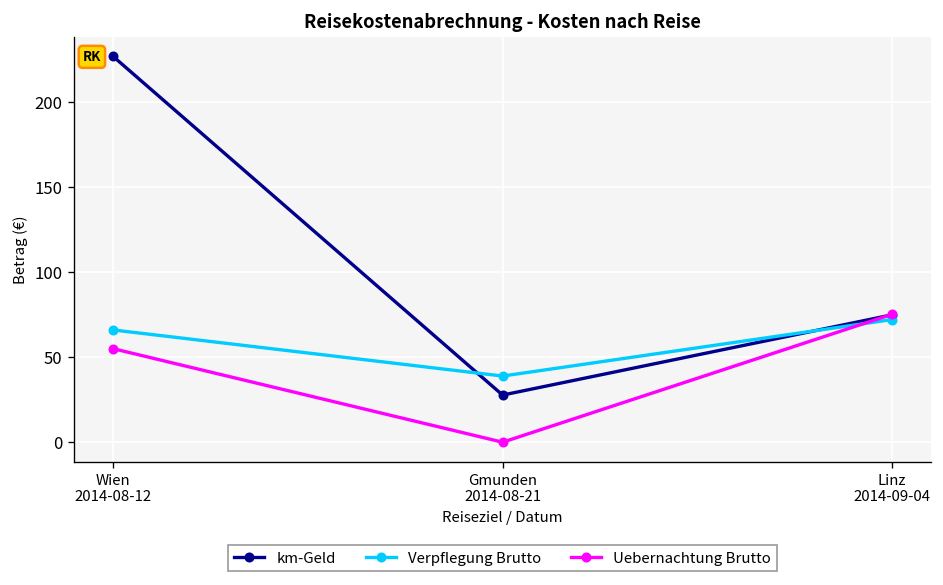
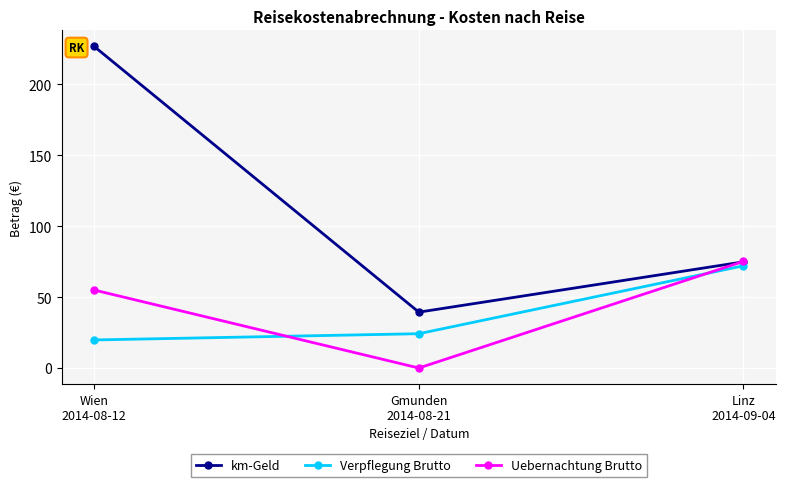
  {
    "km-Geld": {
      "Wien 2014-08-12": 227,
-     "Gmunden 2014-08-21": 28
+     "Gmunden 2014-08-21": 39
    },
    "Verpflegung Brutto": {
-     "Wien 2014-08-12": 66,
-     "Gmunden 2014-08-21": 39,
+     "Wien 2014-08-12": 20,
+     "Gmunden 2014-08-21": 24,
      "Linz 2014-09-04": 72
    },
    "Uebernachtung Brutto": {
      "Wien 2014-08-12": 55,
      "Gmunden 2014-08-21": 0
    }
  }
